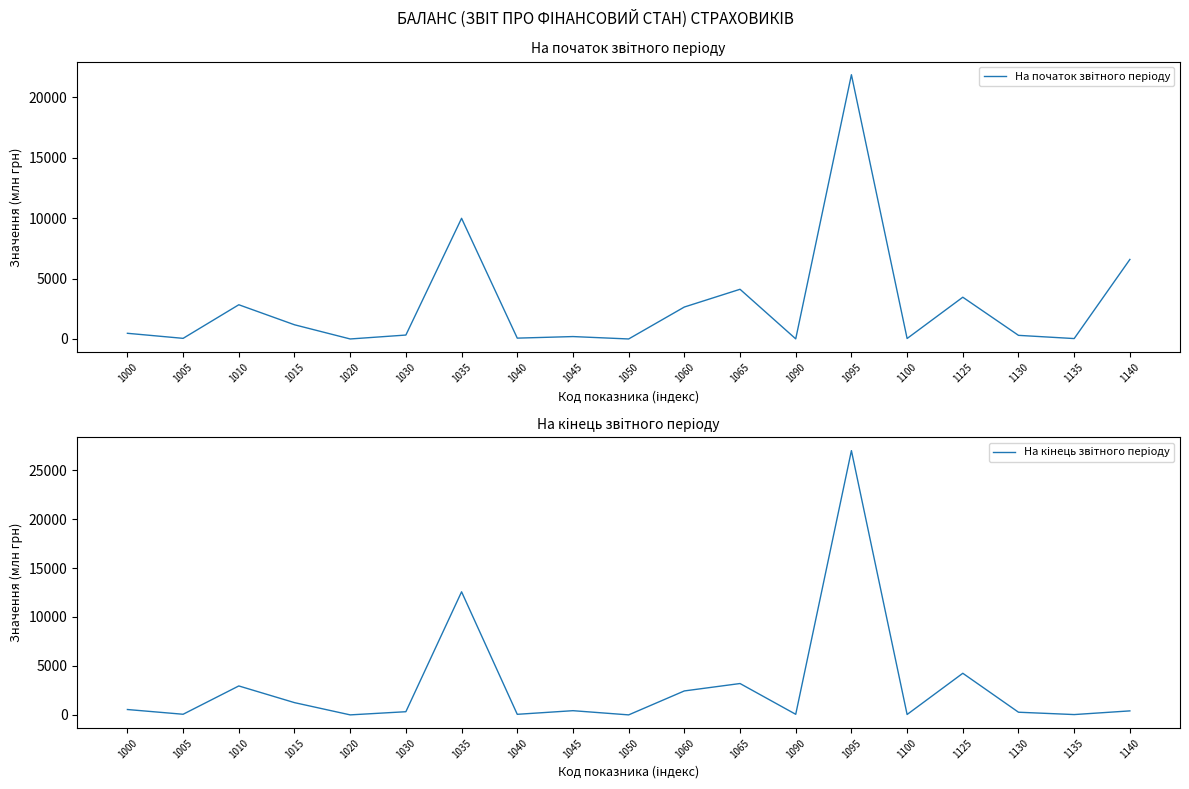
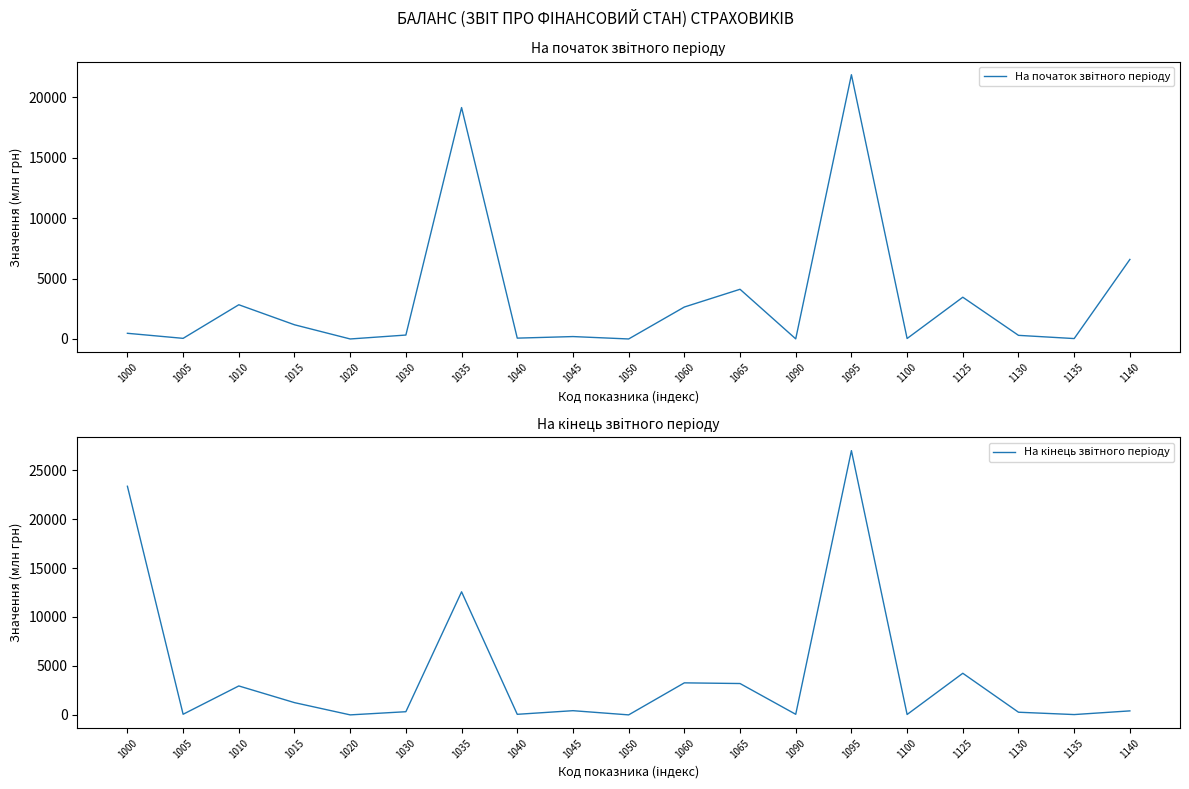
  {
    "На початок звітного періоду": {
      "1000": 500,
      "1005": 100,
      "1010": 2800,
      "1015": 1200,
      "1020": 0,
      "1030": 300,
-     "1035": 10000,
+     "1035": 19200,
      "1040": 100,
      "1045": 200,
      "1050": 0,
      "1060": 2600,
      "1065": 4100,
      "1090": 0,
      "1095": 21900,
      "1100": 0,
      "1125": 3500,
      "1130": 300,
      "1135": 0,
      "1140": 6600
    },
    "На кінець звітного періоду": {
-     "1000": 1000,
+     "1000": 23000,
      "1005": 0,
      "1010": 3000,
      "1015": 1000,
      "1020": 0,
      "1030": 0,
      "1035": 13000,
      "1040": 0,
      "1045": 0,
      "1050": 0,
-     "1060": 2000,
+     "1060": 3000,
      "1065": 3000,
      "1090": 0,
      "1095": 27000,
      "1100": 0,
      "1125": 4000,
      "1130": 0,
      "1135": 0,
      "1140": 0
    }
  }
